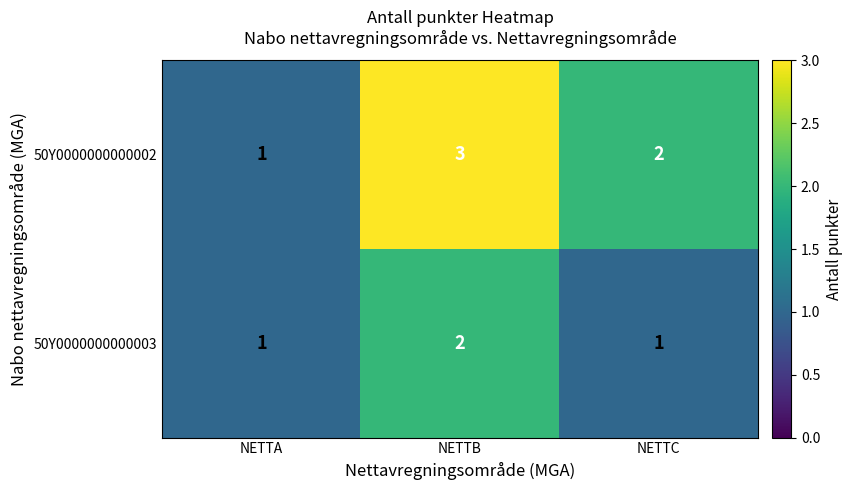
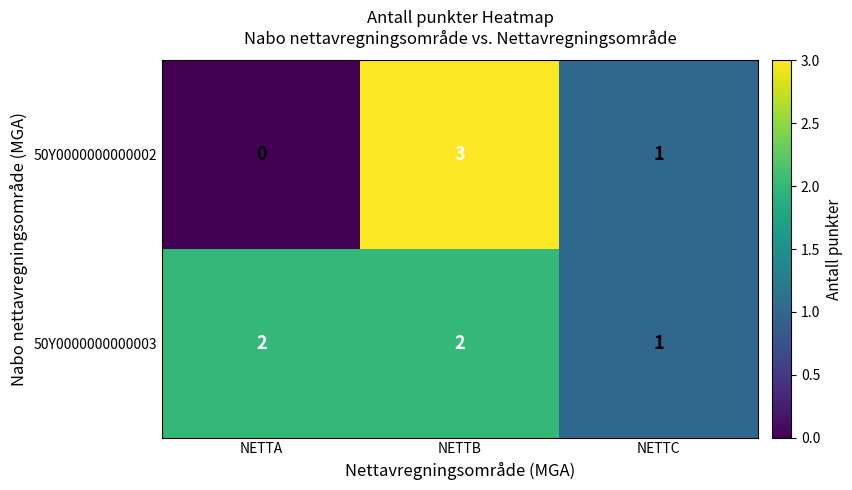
  {
    "50Y0000000000002": {
-     "NETTA": 1,
+     "NETTA": 0,
      "NETTB": 3,
-     "NETTC": 2
+     "NETTC": 1
    },
    "50Y0000000000003": {
-     "NETTA": 1,
+     "NETTA": 2,
      "NETTB": 2,
      "NETTC": 1
    }
  }
